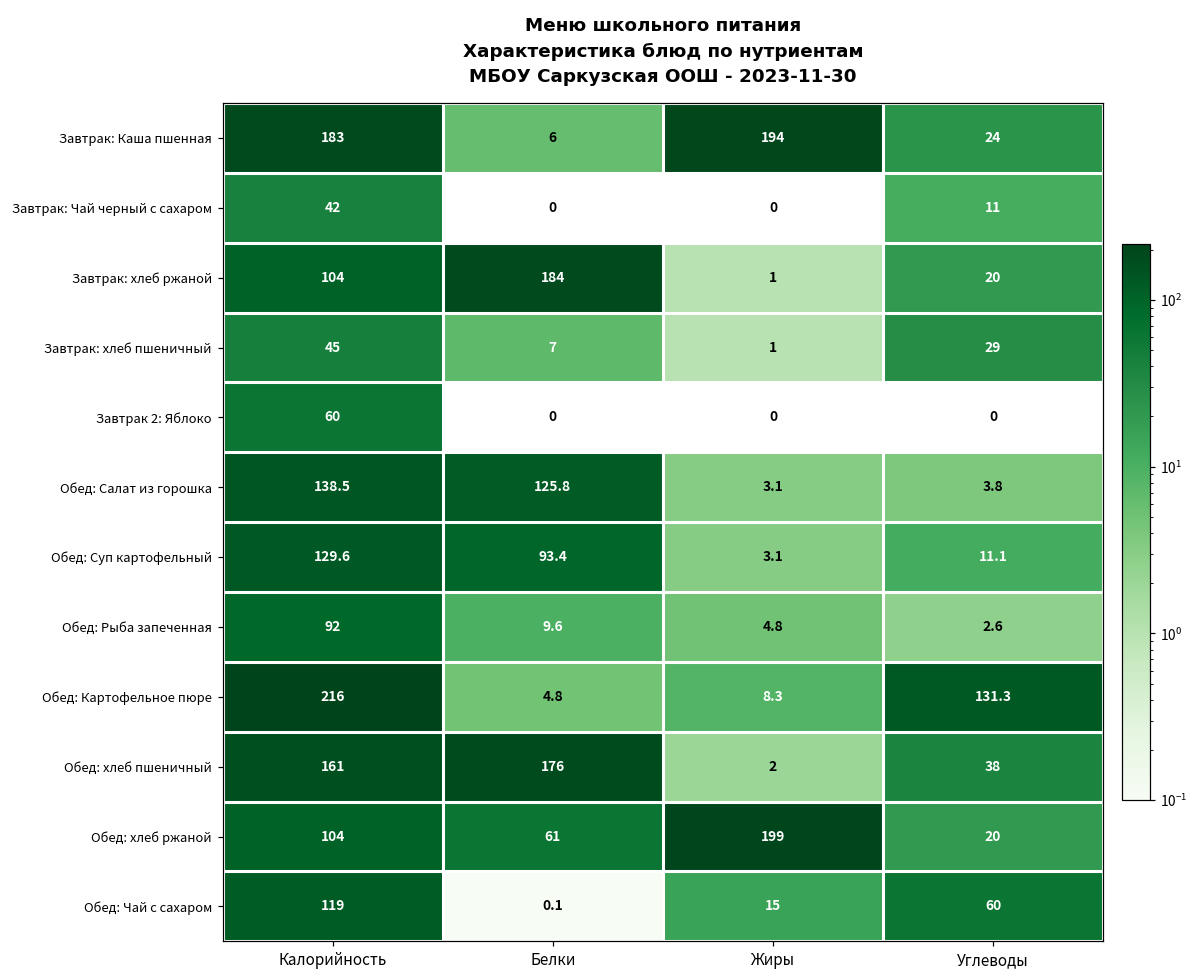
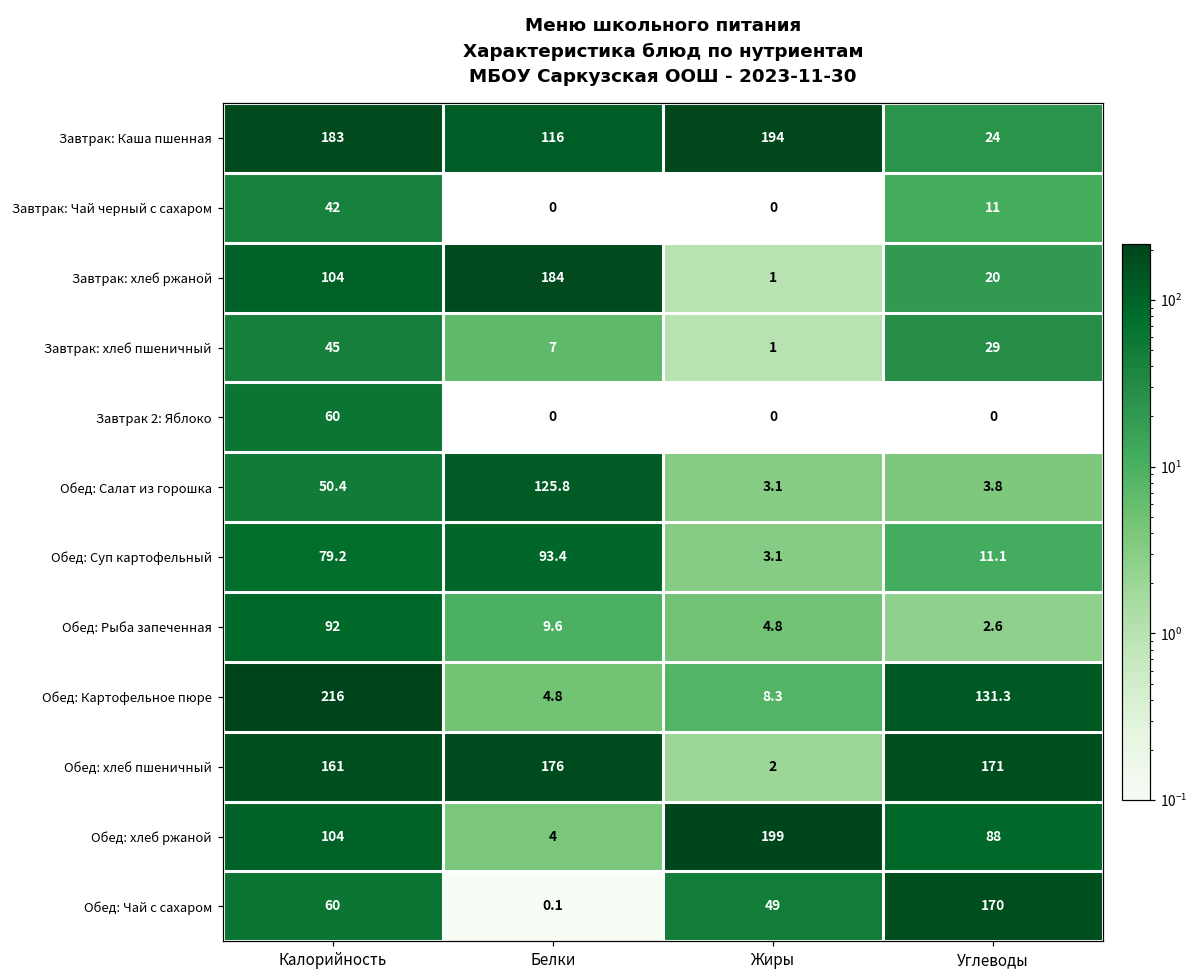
  {
    "Завтрак: Каша пшенная": {
      "Калорийность": 183,
-     "Белки": 6,
+     "Белки": 116,
      "Жиры": 194,
      "Углеводы": 24
    },
    "Завтрак: Чай черный с сахаром": {
      "Калорийность": 42,
      "Белки": 0,
      "Жиры": 0,
      "Углеводы": 11
    },
    "Завтрак: хлеб ржаной": {
      "Калорийность": 104,
      "Белки": 184,
      "Жиры": 1,
      "Углеводы": 20
    },
    "Завтрак: хлеб пшеничный": {
      "Калорийность": 45,
      "Белки": 7,
      "Жиры": 1,
      "Углеводы": 29
    },
    "Завтрак 2: Яблоко": {
      "Калорийность": 60,
      "Белки": 0,
      "Жиры": 0,
      "Углеводы": 0
    },
    "Обед: Салат из горошка": {
-     "Калорийность": 138.5,
+     "Калорийность": 50.4,
      "Белки": 125.8,
      "Жиры": 3.1,
      "Углеводы": 3.8
    },
    "Обед: Суп картофельный": {
-     "Калорийность": 129.6,
+     "Калорийность": 79.2,
      "Белки": 93.4,
      "Жиры": 3.1,
      "Углеводы": 11.1
    },
    "Обед: Рыба запеченная": {
      "Калорийность": 92,
      "Белки": 9.6,
      "Жиры": 4.8,
      "Углеводы": 2.6
    },
    "Обед: Картофельное пюре": {
      "Калорийность": 216,
      "Белки": 4.8,
      "Жиры": 8.3,
      "Углеводы": 131.3
    },
    "Обед: хлеб пшеничный": {
      "Калорийность": 161,
      "Белки": 176,
      "Жиры": 2,
-     "Углеводы": 38
+     "Углеводы": 171
    },
    "Обед: хлеб ржаной": {
      "Калорийность": 104,
-     "Белки": 61,
+     "Белки": 4,
      "Жиры": 199,
-     "Углеводы": 20
+     "Углеводы": 88
    },
    "Обед: Чай с сахаром": {
-     "Калорийность": 119,
+     "Калорийность": 60,
      "Белки": 0.1,
-     "Жиры": 15,
-     "Углеводы": 60
+     "Жиры": 49,
+     "Углеводы": 170
    }
  }
